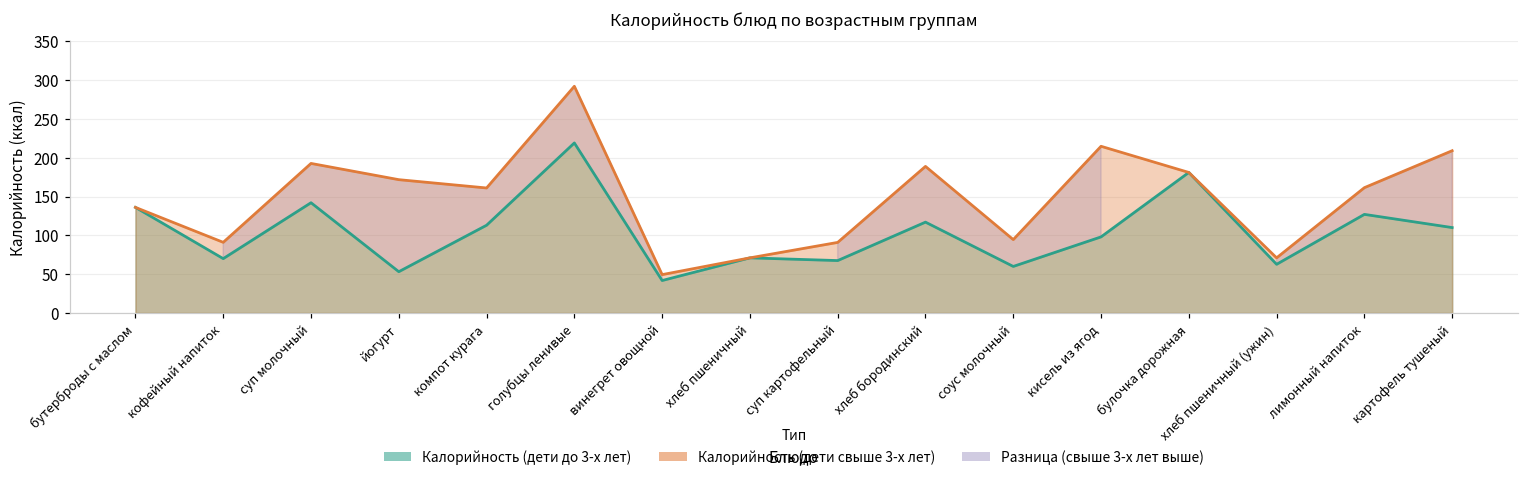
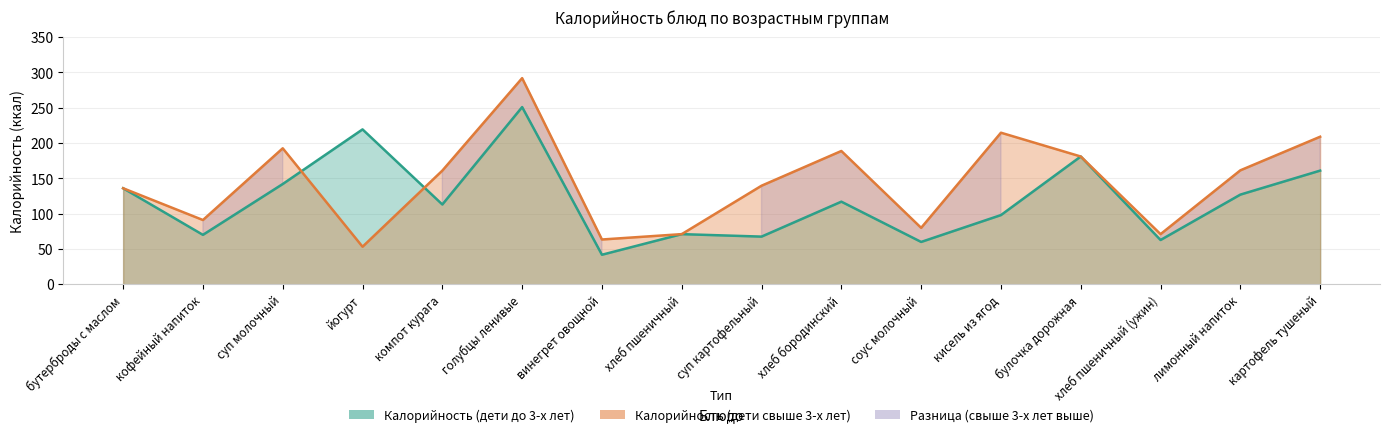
  {
    "Калорийность (дети до 3-х лет)": {
      "кофейный напиток": 70,
      "суп молочный": 140,
-     "йогурт": 50,
+     "йогурт": 220,
      "компот курага": 110,
-     "голубцы ленивые": 220,
+     "голубцы ленивые": 250,
      "винегрет овощной": 40,
      "суп картофельный": 70,
      "хлеб бородинский": 120,
      "соус молочный": 60,
      "кисель из ягод": 100,
      "хлеб пшеничный (ужин)": 60,
      "лимонный напиток": 130,
-     "картофель тушеный": 110
+     "картофель тушеный": 160
    },
    "Калорийность (дети свыше 3-х лет)": {
      "кофейный напиток": 90,
      "суп молочный": 190,
-     "йогурт": 170,
+     "йогурт": 50,
      "компот курага": 160,
      "голубцы ленивые": 290,
-     "винегрет овощной": 50,
-     "суп картофельный": 90,
+     "винегрет овощной": 60,
+     "суп картофельный": 140,
      "хлеб бородинский": 190,
-     "соус молочный": 90,
+     "соус молочный": 80,
      "кисель из ягод": 210,
      "хлеб пшеничный (ужин)": 70,
      "лимонный напиток": 160,
      "картофель тушеный": 210
    }
  }
